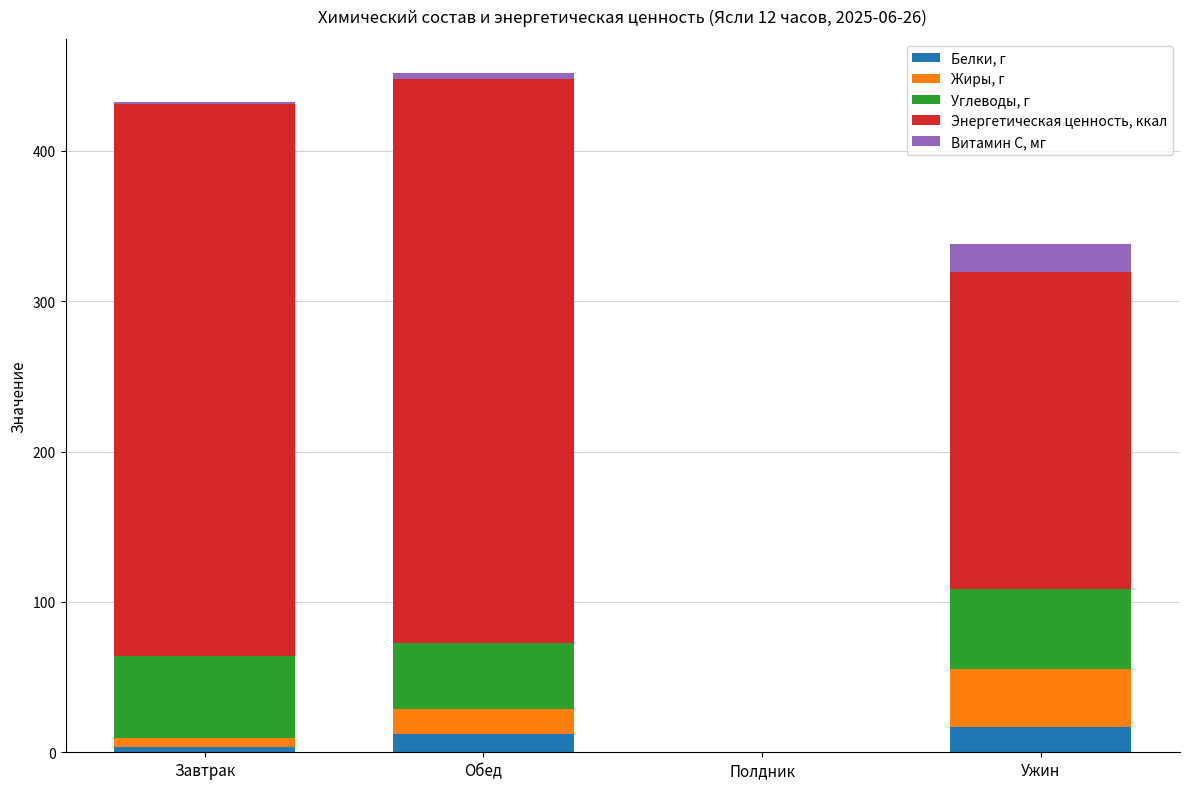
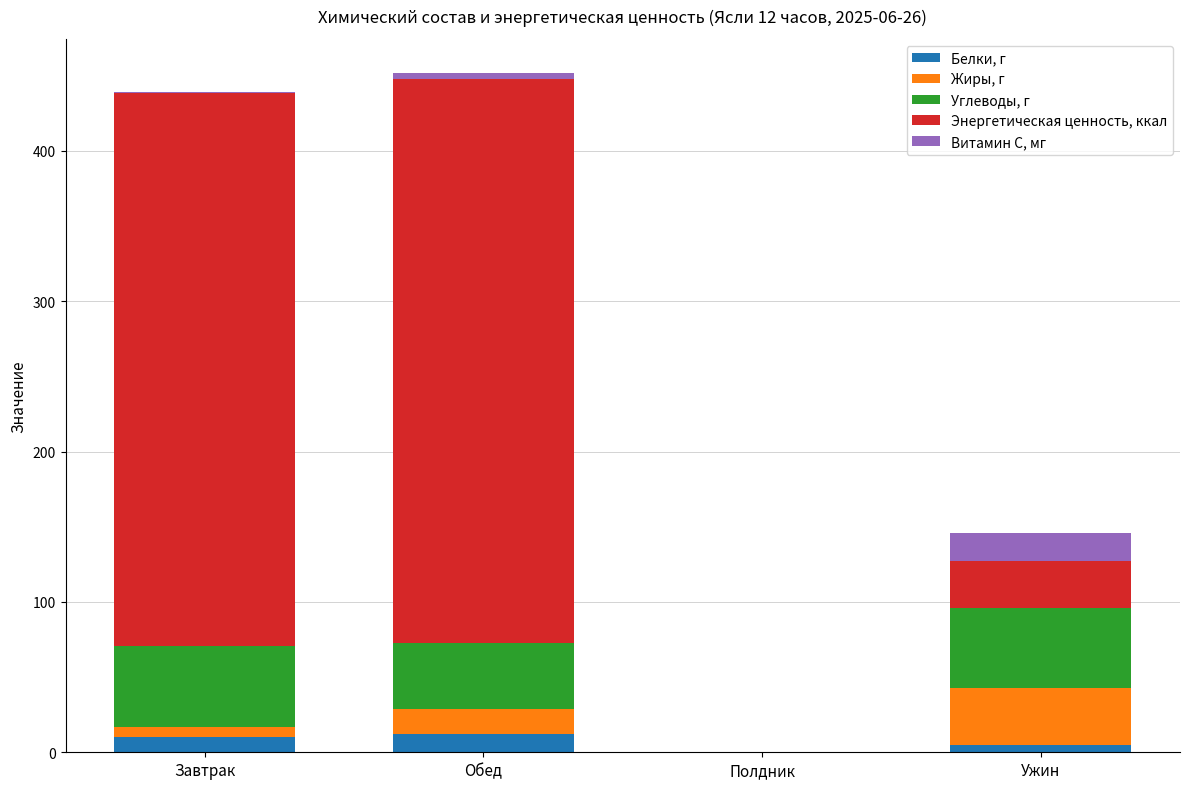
  {
    "Белки, г": {
-     "Завтрак": 3,
+     "Завтрак": 10,
      "Обед": 12,
      "Полдник": 0,
-     "Ужин": 17
+     "Ужин": 5
    },
    "Жиры, г": {
      "Завтрак": 6,
      "Обед": 17,
      "Полдник": 0,
      "Ужин": 38
    },
    "Углеводы, г": {
      "Завтрак": 54,
      "Обед": 44,
      "Полдник": 0,
      "Ужин": 53
    },
    "Энергетическая ценность, ккал": {
      "Завтрак": 368,
      "Обед": 375,
      "Полдник": 0,
-     "Ужин": 211
+     "Ужин": 31
    },
    "Витамин С, мг": {
      "Обед": 4,
      "Полдник": 0,
      "Ужин": 19
    }
  }
